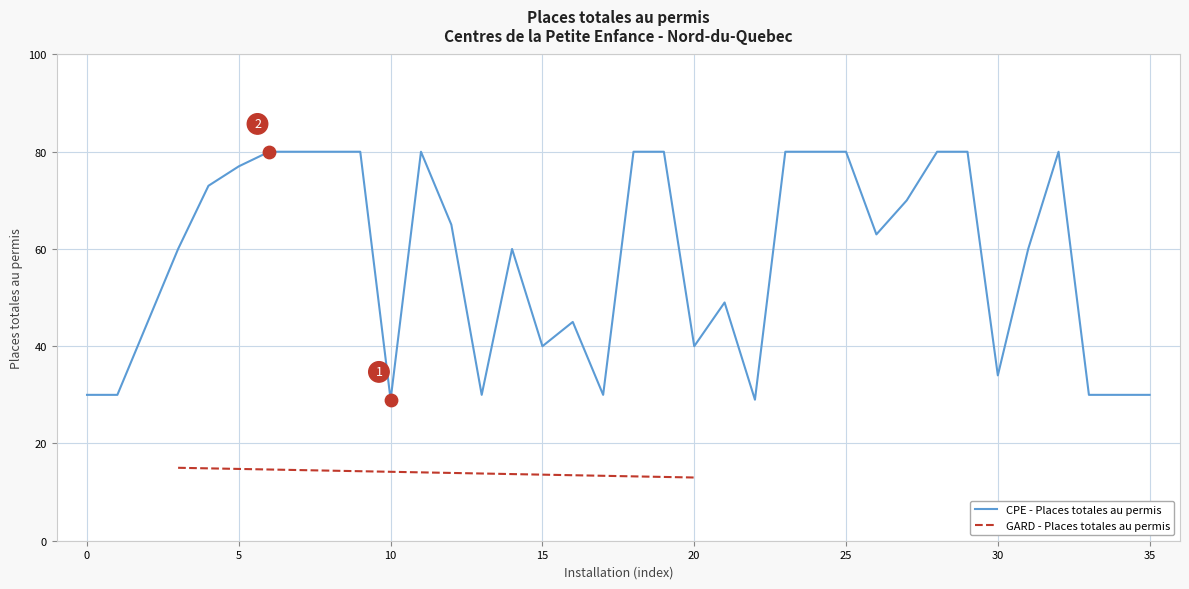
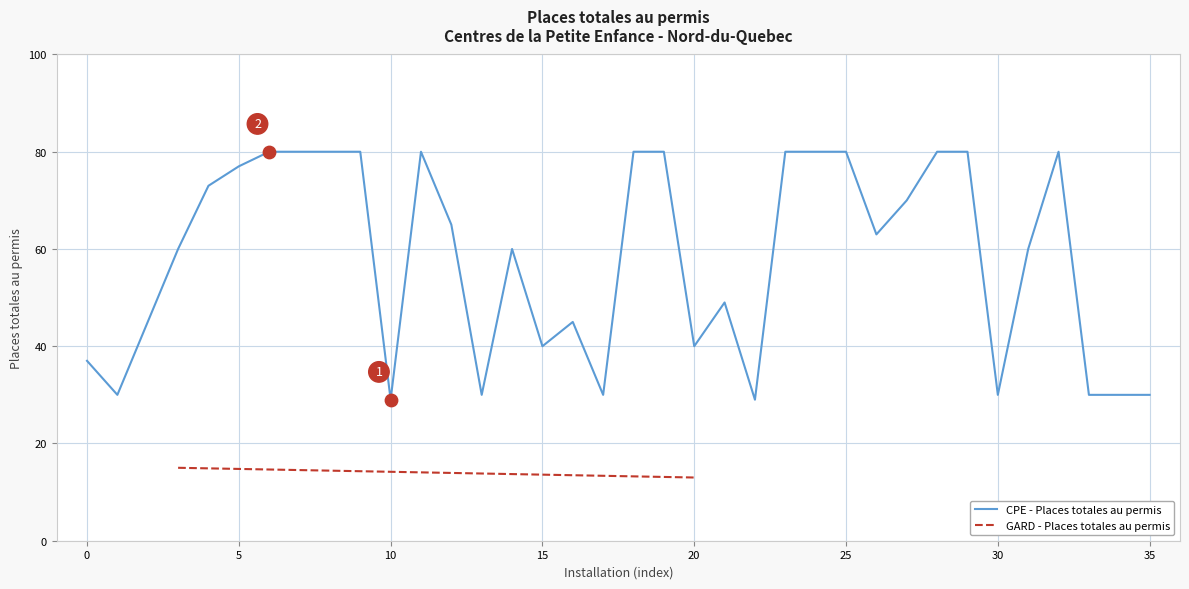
  {
    "CPE - Places totales au permis": {
-     "0": 30,
+     "0": 37,
      "5": 77,
      "15": 40,
      "20": 40,
      "25": 80,
-     "30": 34,
+     "30": 30,
      "35": 30
    }
  }
